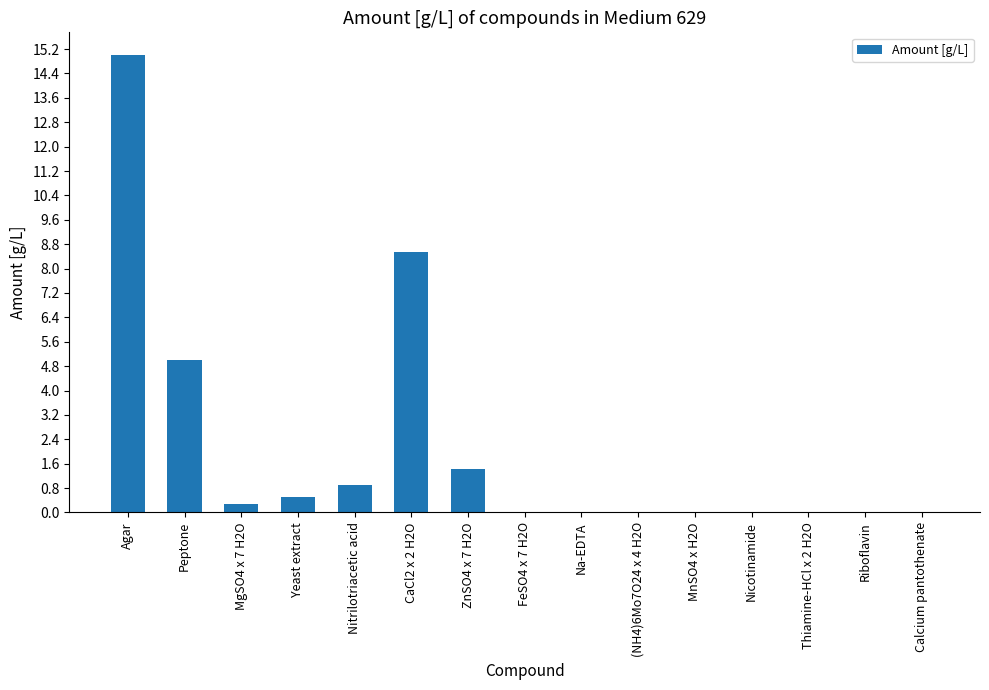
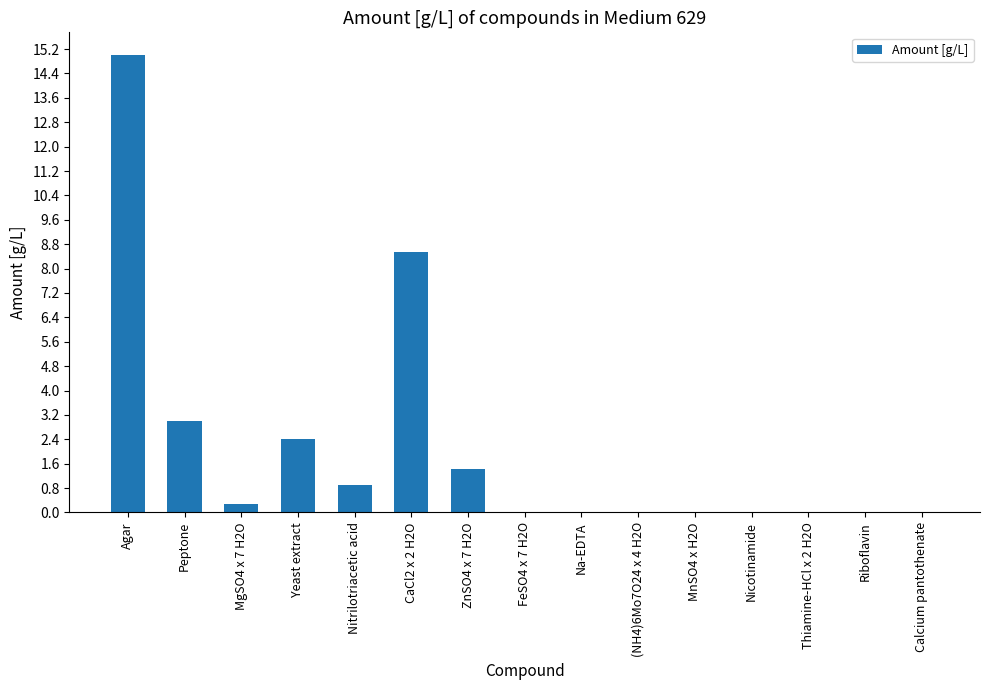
  {
    "Agar": 15.0,
-   "Peptone": 5,
+   "Peptone": 3,
    "MgSO4 x 7 H2O": 0.3,
-   "Yeast extract": 0.5,
+   "Yeast extract": 2.4,
    "Nitrilotriacetic acid": 0.9,
    "CaCl2 x 2 H2O": 8.5,
    "ZnSO4 x 7 H2O": 1.4
  }
